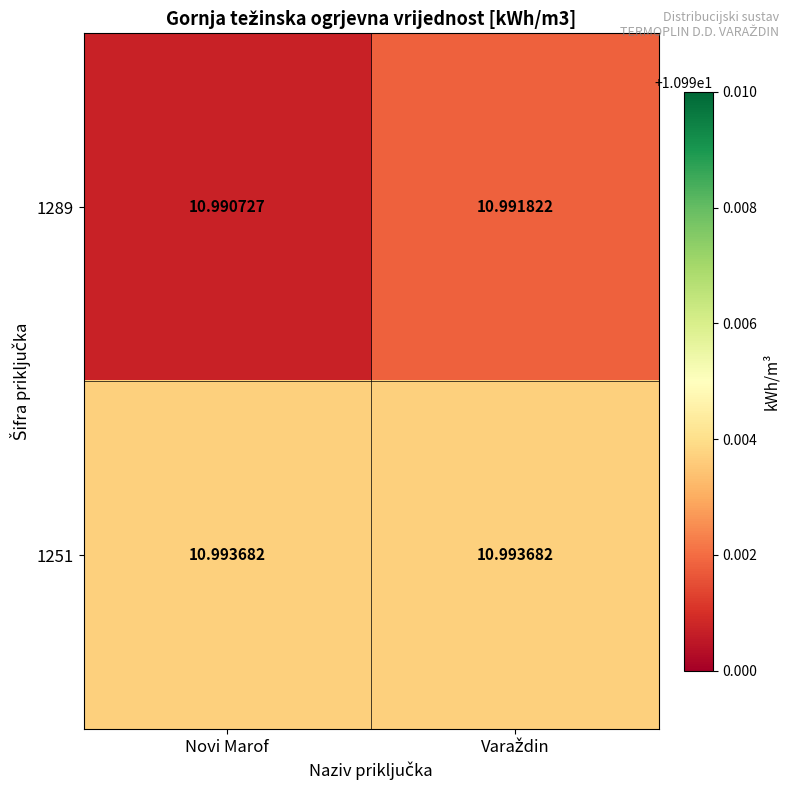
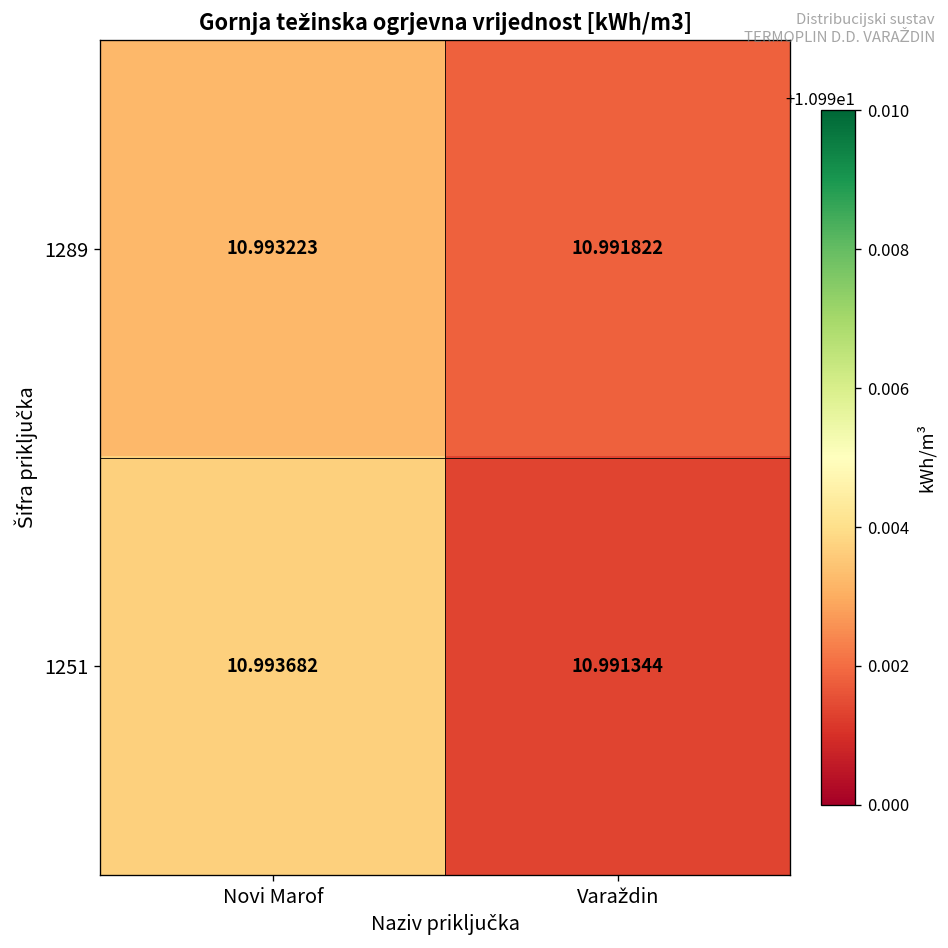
  {
    "1289": {
-     "Novi Marof": 10.990727,
+     "Novi Marof": 10.993223,
      "Varaždin": 10.991822
    },
    "1251": {
      "Novi Marof": 10.993682,
-     "Varaždin": 10.993682
+     "Varaždin": 10.991344
    }
  }
